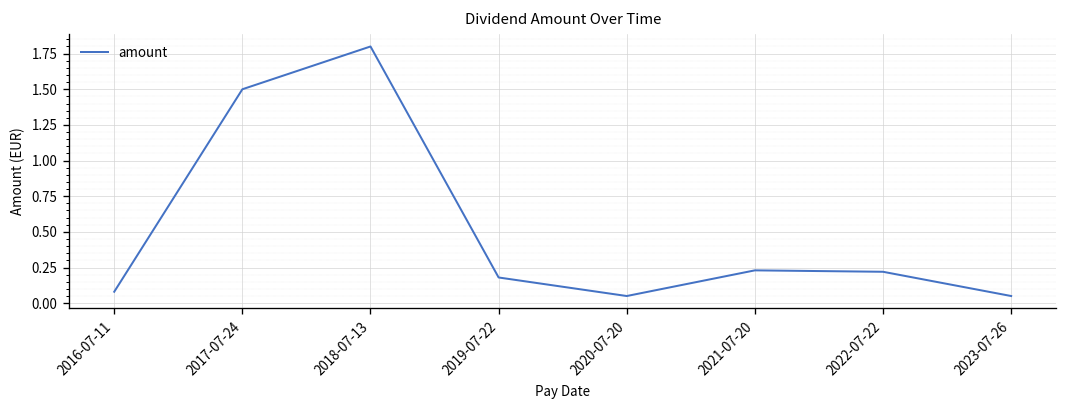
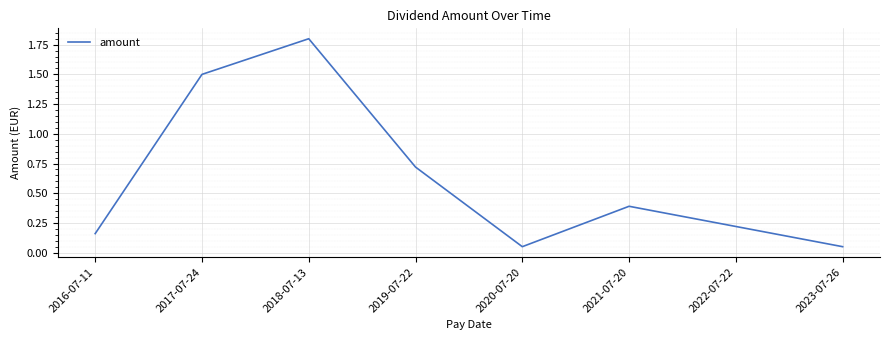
  {
-   "2016-07-11": 0.08,
+   "2016-07-11": 0.16,
    "2017-07-24": 1.50,
    "2018-07-13": 1.80,
-   "2019-07-22": 0.18,
+   "2019-07-22": 0.72,
    "2020-07-20": 0.05,
-   "2021-07-20": 0.23,
+   "2021-07-20": 0.39,
    "2022-07-22": 0.22,
    "2023-07-26": 0.05
  }
